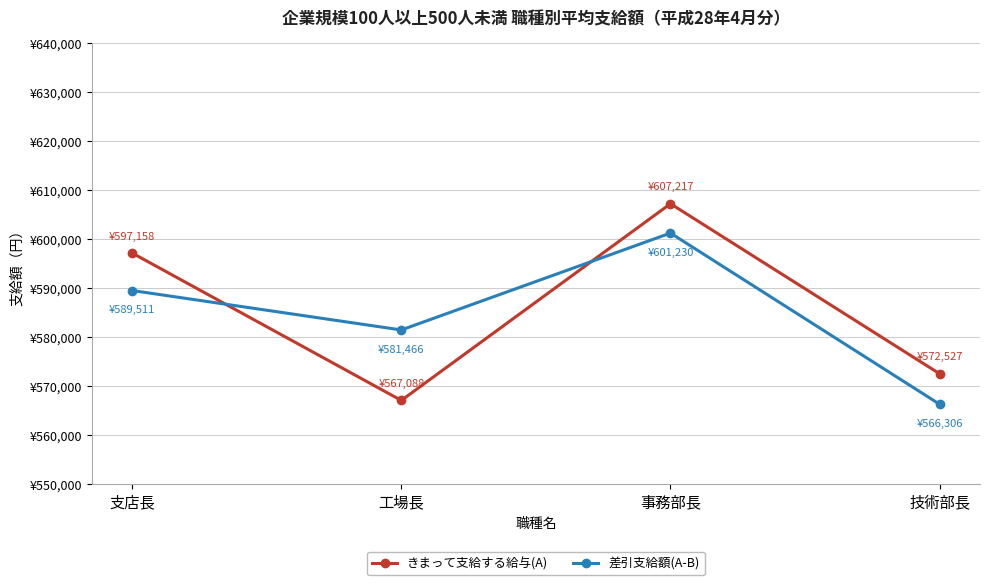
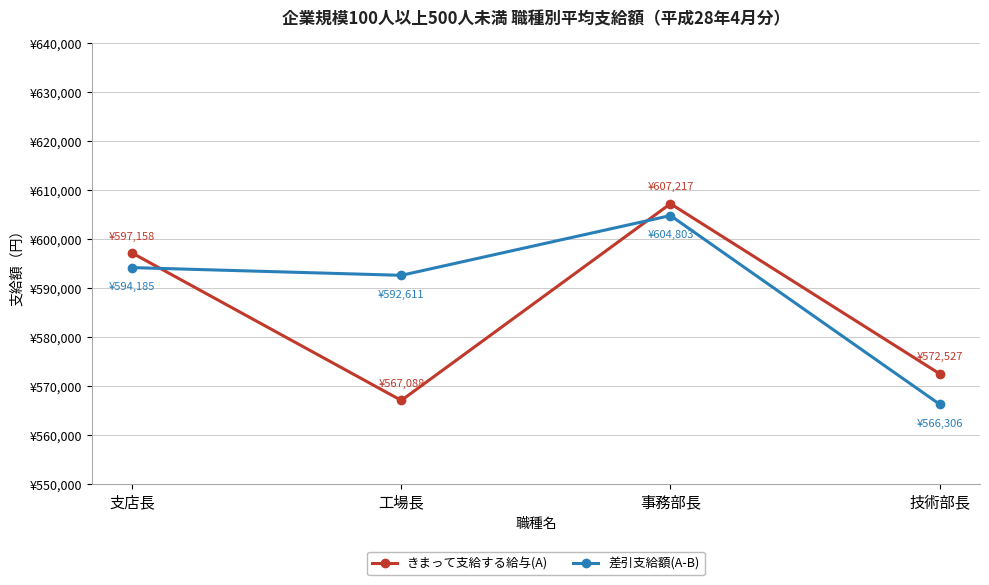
  {
    "きまって支給する給与(A)": {
      "支店長": "¥597,158",
      "工場長": "¥567,088",
      "事務部長": "¥607,217",
      "技術部長": "¥572,527"
    },
    "差引支給額(A-B)": {
-     "支店長": "¥589,511",
-     "工場長": "¥581,466",
-     "事務部長": "¥601,230",
+     "支店長": "¥594,185",
+     "工場長": "¥592,611",
+     "事務部長": "¥604,803",
      "技術部長": "¥566,306"
    }
  }
